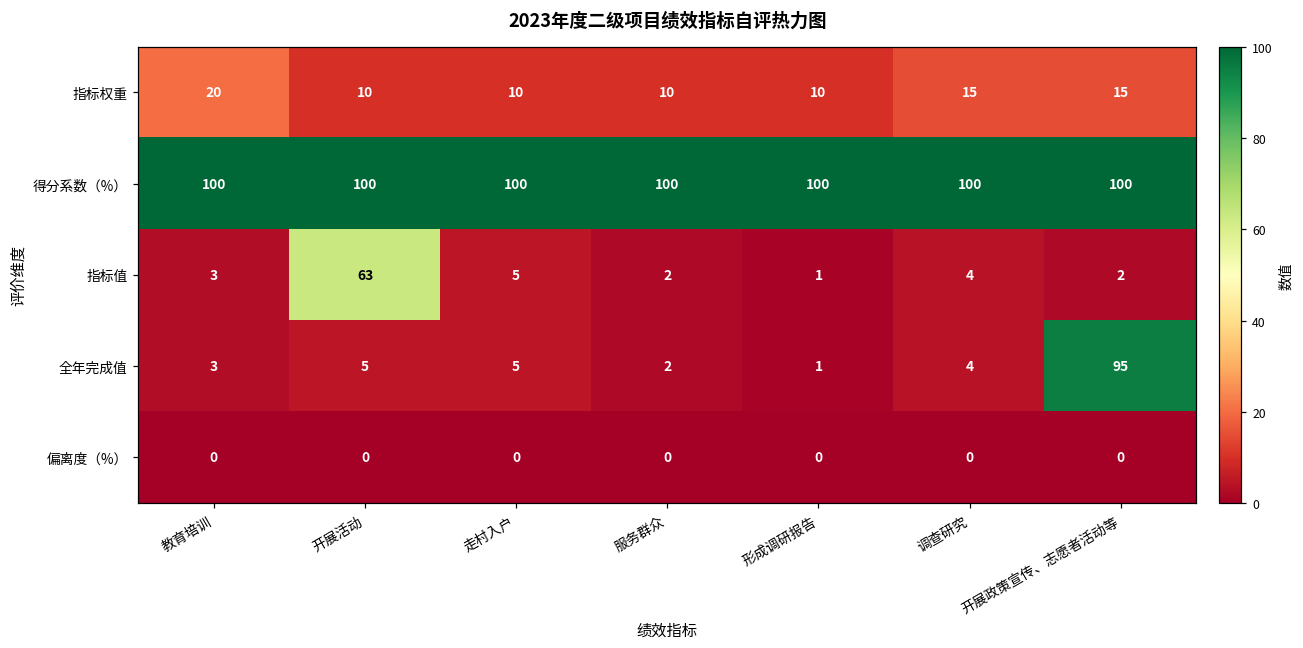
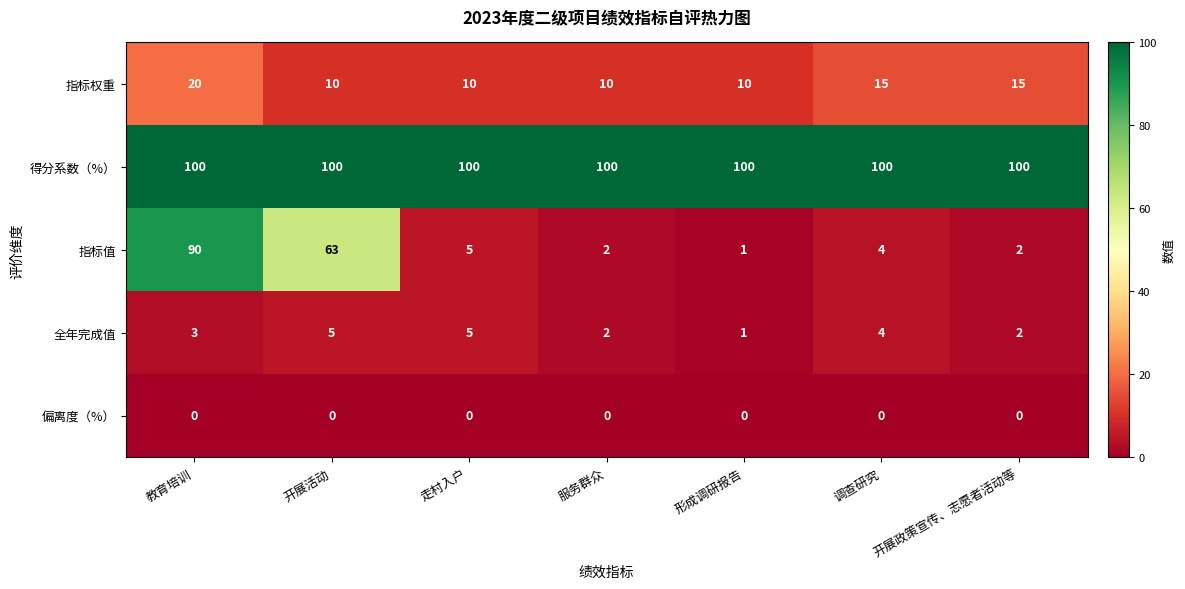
  {
    "指标权重": {
      "教育培训": 20,
      "开展活动": 10,
      "走村入户": 10,
      "服务群众": 10,
      "形成调研报告": 10,
      "调查研究": 15,
      "开展政策宣传、志愿者活动等": 15
    },
    "得分系数（%）": {
      "教育培训": 100,
      "开展活动": 100,
      "走村入户": 100,
      "服务群众": 100,
      "形成调研报告": 100,
      "调查研究": 100,
      "开展政策宣传、志愿者活动等": 100
    },
    "指标值": {
-     "教育培训": 3,
+     "教育培训": 90,
      "开展活动": 63,
      "走村入户": 5,
      "服务群众": 2,
      "形成调研报告": 1,
      "调查研究": 4,
      "开展政策宣传、志愿者活动等": 2
    },
    "全年完成值": {
      "教育培训": 3,
      "开展活动": 5,
      "走村入户": 5,
      "服务群众": 2,
      "形成调研报告": 1,
      "调查研究": 4,
-     "开展政策宣传、志愿者活动等": 95
+     "开展政策宣传、志愿者活动等": 2
    },
    "偏离度（%）": {
      "教育培训": 0,
      "开展活动": 0,
      "走村入户": 0,
      "服务群众": 0,
      "形成调研报告": 0,
      "调查研究": 0,
      "开展政策宣传、志愿者活动等": 0
    }
  }
